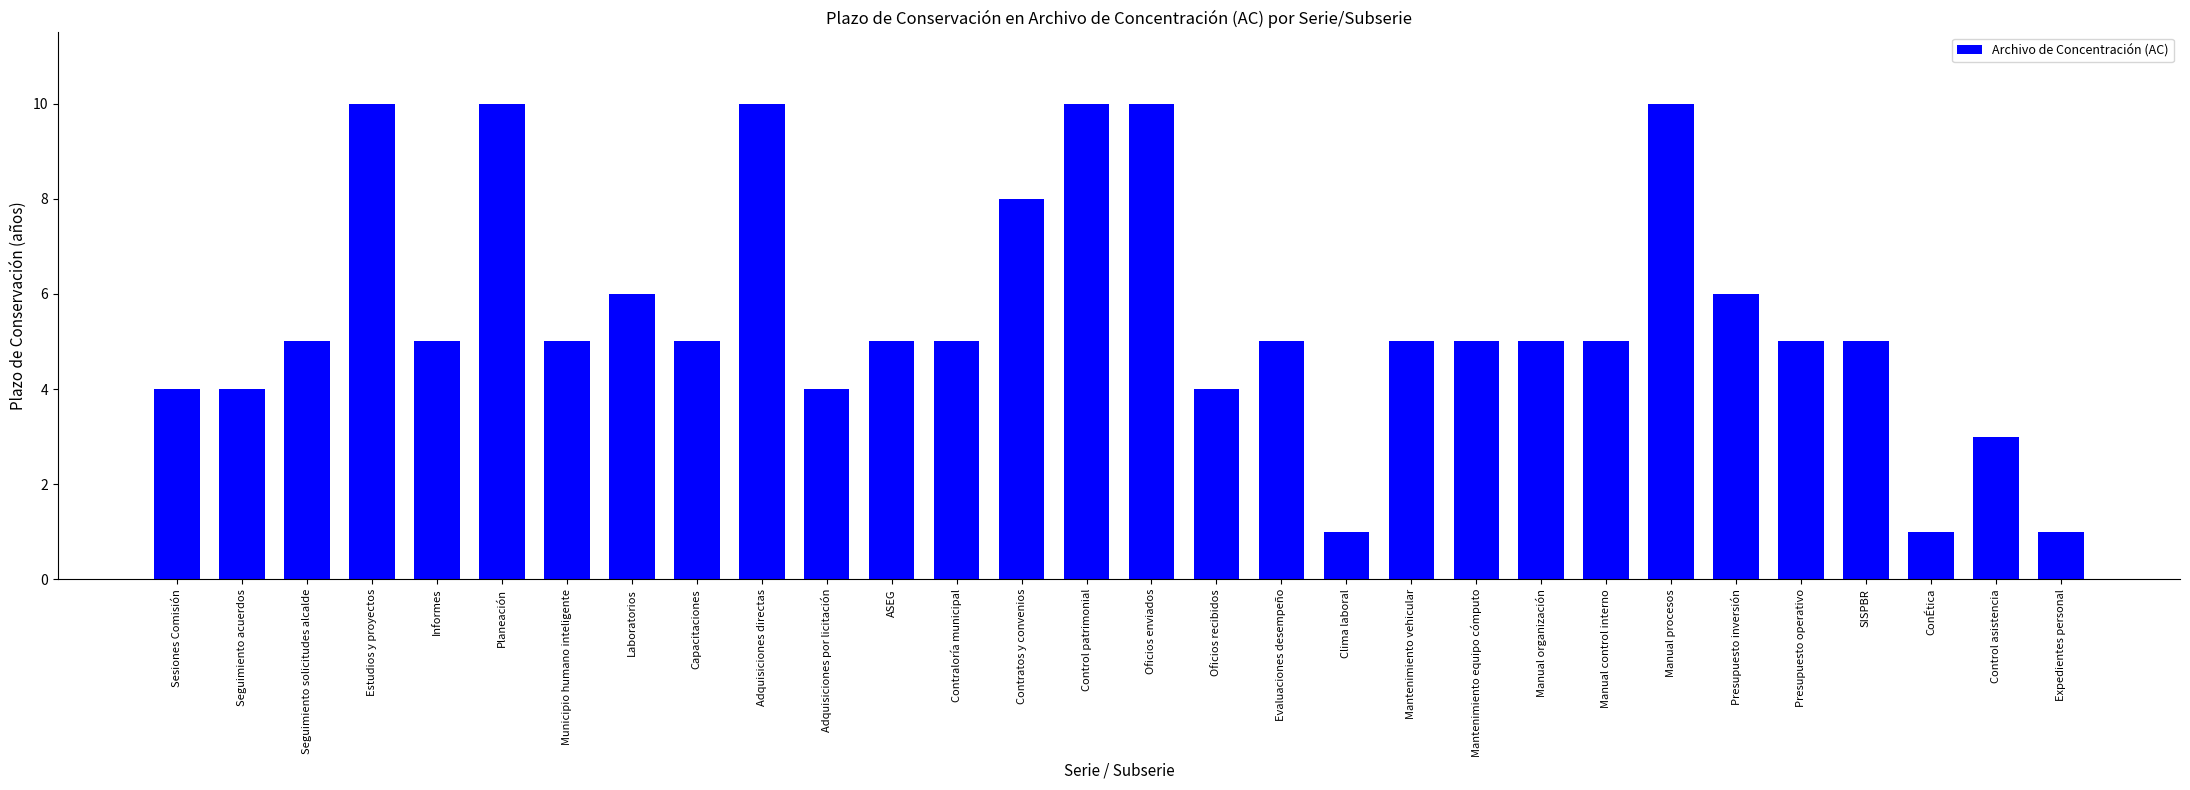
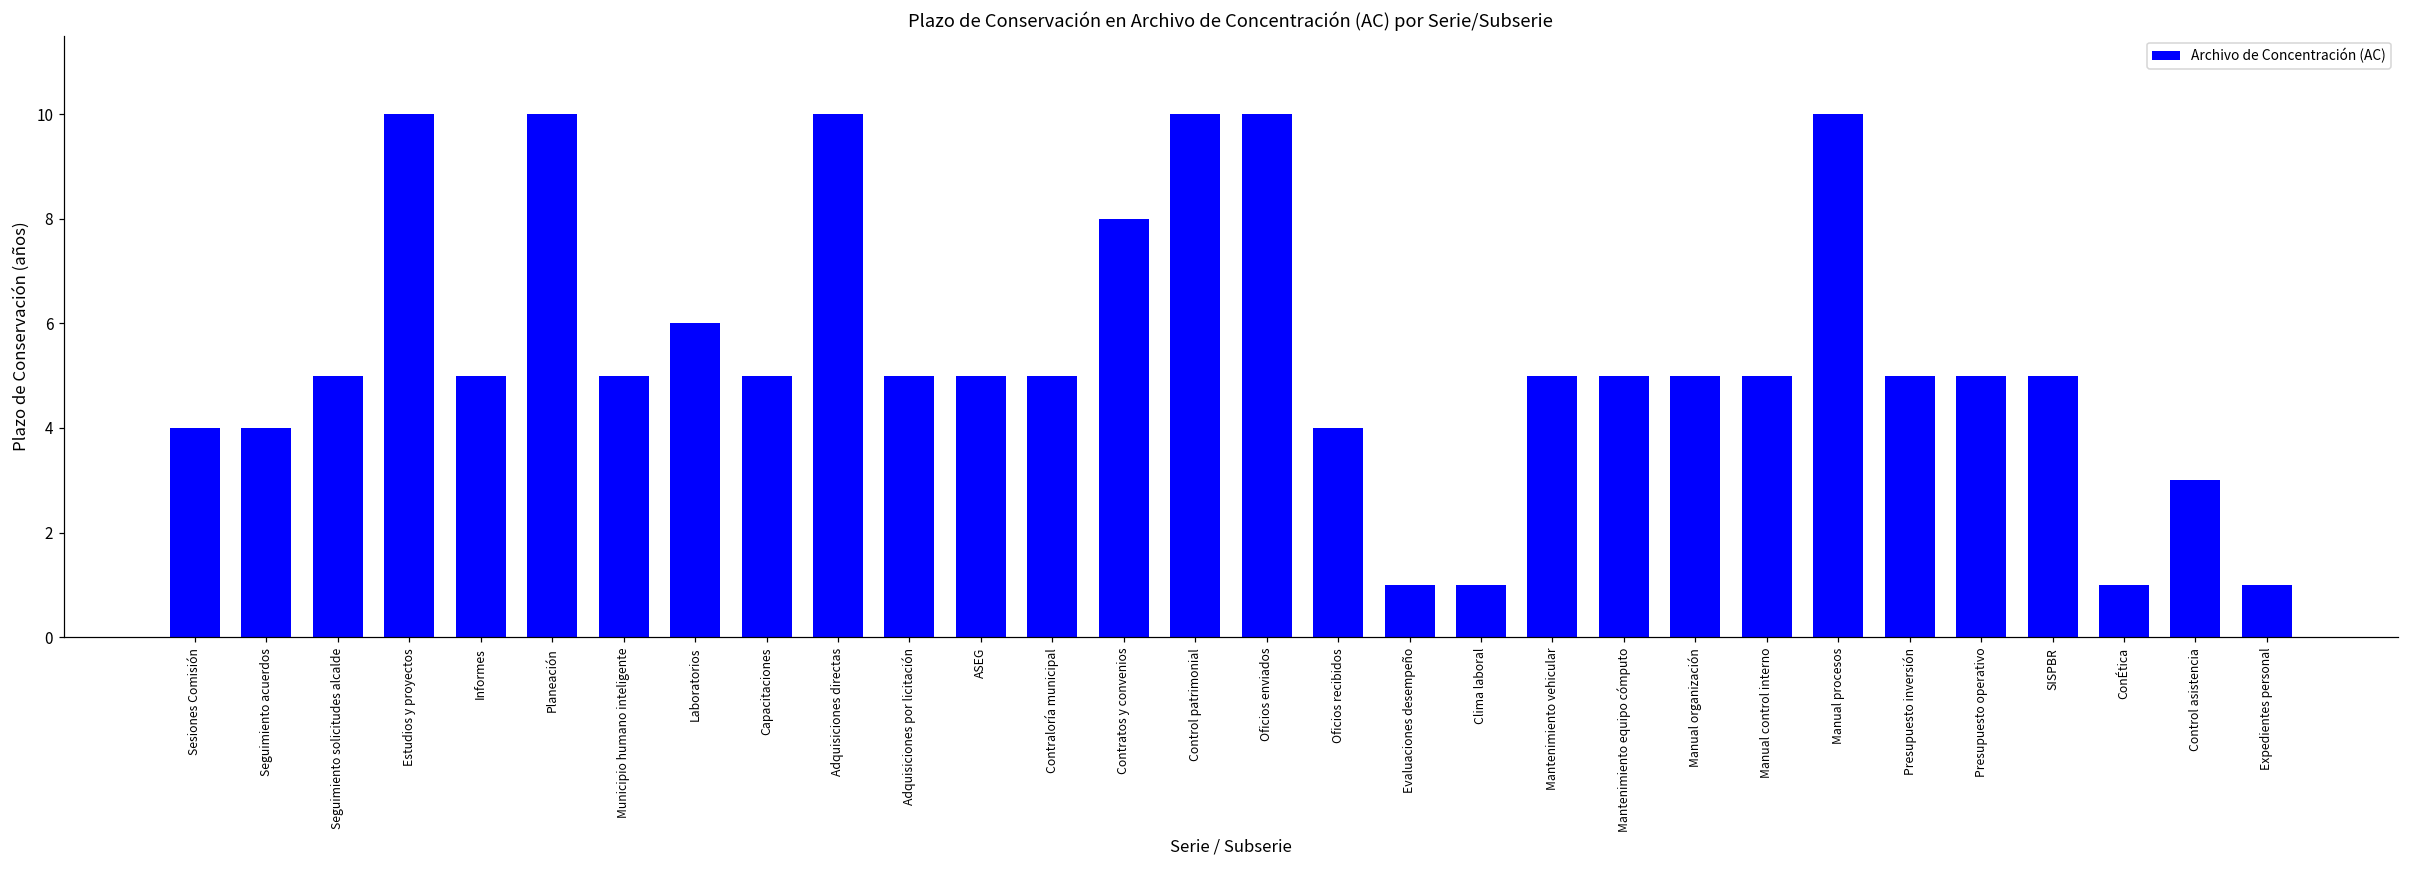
  {
    "Sesiones Comisión": 4,
    "Seguimiento acuerdos": 4,
    "Seguimiento solicitudes alcalde": 5,
    "Estudios y proyectos": 10,
    "Informes": 5,
    "Planeación": 10,
    "Municipio humano inteligente": 5,
    "Laboratorios": 6,
    "Capacitaciones": 5,
    "Adquisiciones directas": 10,
-   "Adquisiciones por licitación": 4,
+   "Adquisiciones por licitación": 5,
    "ASEG": 5,
    "Contraloría municipal": 5,
    "Contratos y convenios": 8,
    "Control patrimonial": 10,
    "Oficios enviados": 10,
    "Oficios recibidos": 4,
-   "Evaluaciones desempeño": 5,
+   "Evaluaciones desempeño": 1,
    "Clima laboral": 1,
    "Mantenimiento vehicular": 5,
    "Mantenimiento equipo cómputo": 5,
    "Manual organización": 5,
    "Manual control interno": 5,
    "Manual procesos": 10,
-   "Presupuesto inversión": 6,
+   "Presupuesto inversión": 5,
    "Presupuesto operativo": 5,
    "SISPBR": 5,
    "ConÉtica": 1,
    "Control asistencia": 3,
    "Expedientes personal": 1
  }
